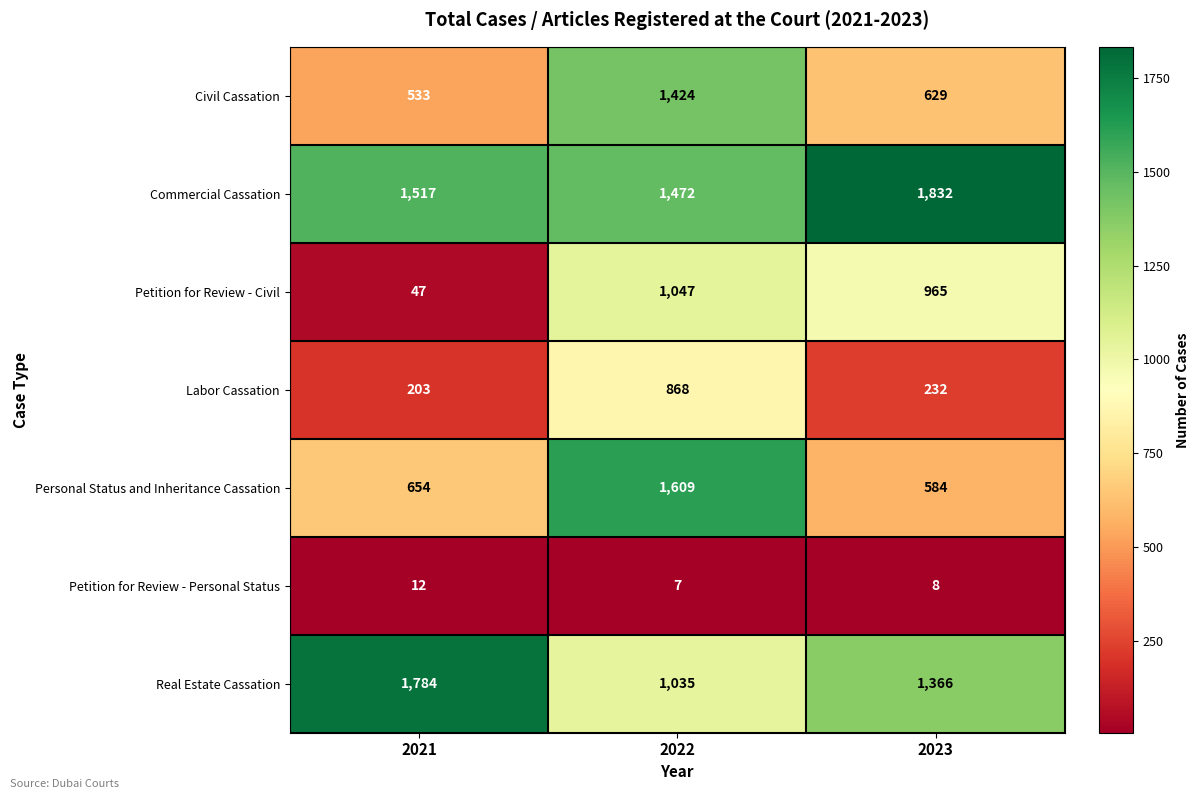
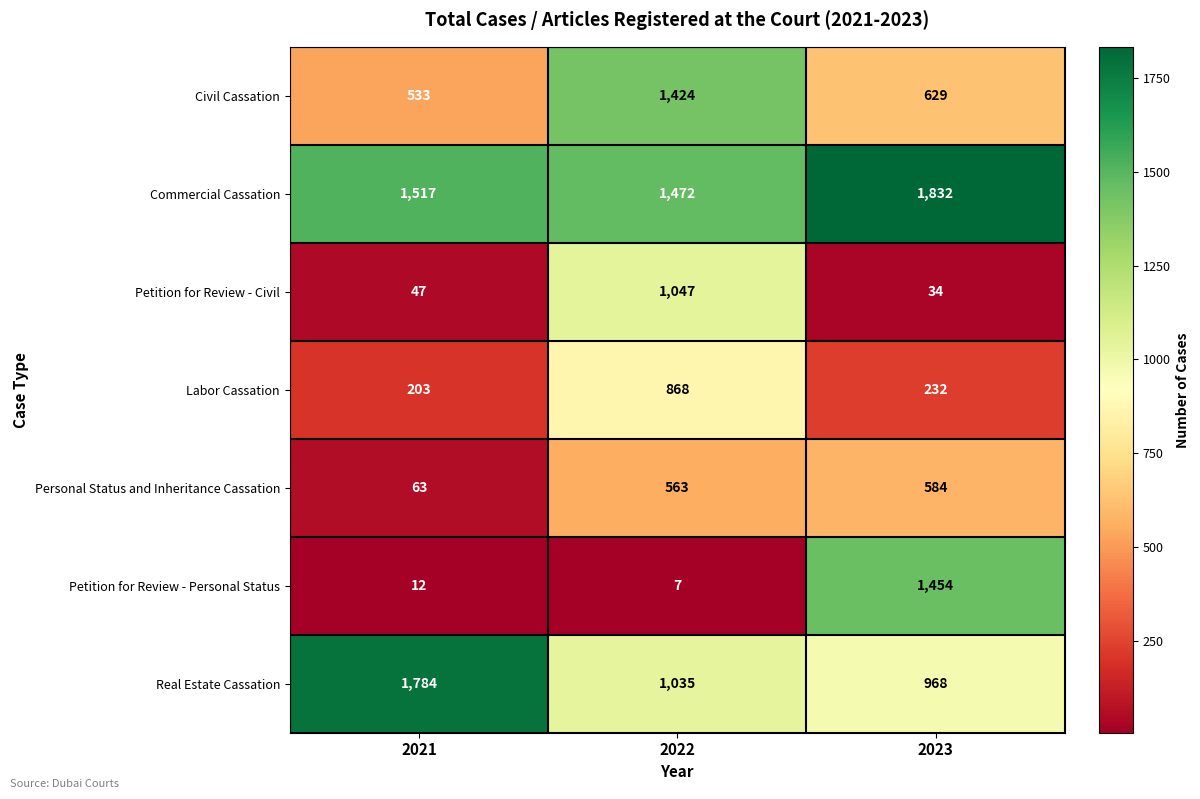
  {
    "Civil Cassation": {
      "2021": "533",
      "2022": "1,424",
      "2023": "629"
    },
    "Commercial Cassation": {
      "2021": "1,517",
      "2022": "1,472",
      "2023": "1,832"
    },
    "Petition for Review - Civil": {
      "2021": "47",
      "2022": "1,047",
-     "2023": "965"
+     "2023": "34"
    },
    "Labor Cassation": {
      "2021": "203",
      "2022": "868",
      "2023": "232"
    },
    "Personal Status and Inheritance Cassation": {
-     "2021": "654",
-     "2022": "1,609",
+     "2021": "63",
+     "2022": "563",
      "2023": "584"
    },
    "Petition for Review - Personal Status": {
      "2021": "12",
      "2022": "7",
-     "2023": "8"
+     "2023": "1,454"
    },
    "Real Estate Cassation": {
      "2021": "1,784",
      "2022": "1,035",
-     "2023": "1,366"
+     "2023": "968"
    }
  }
